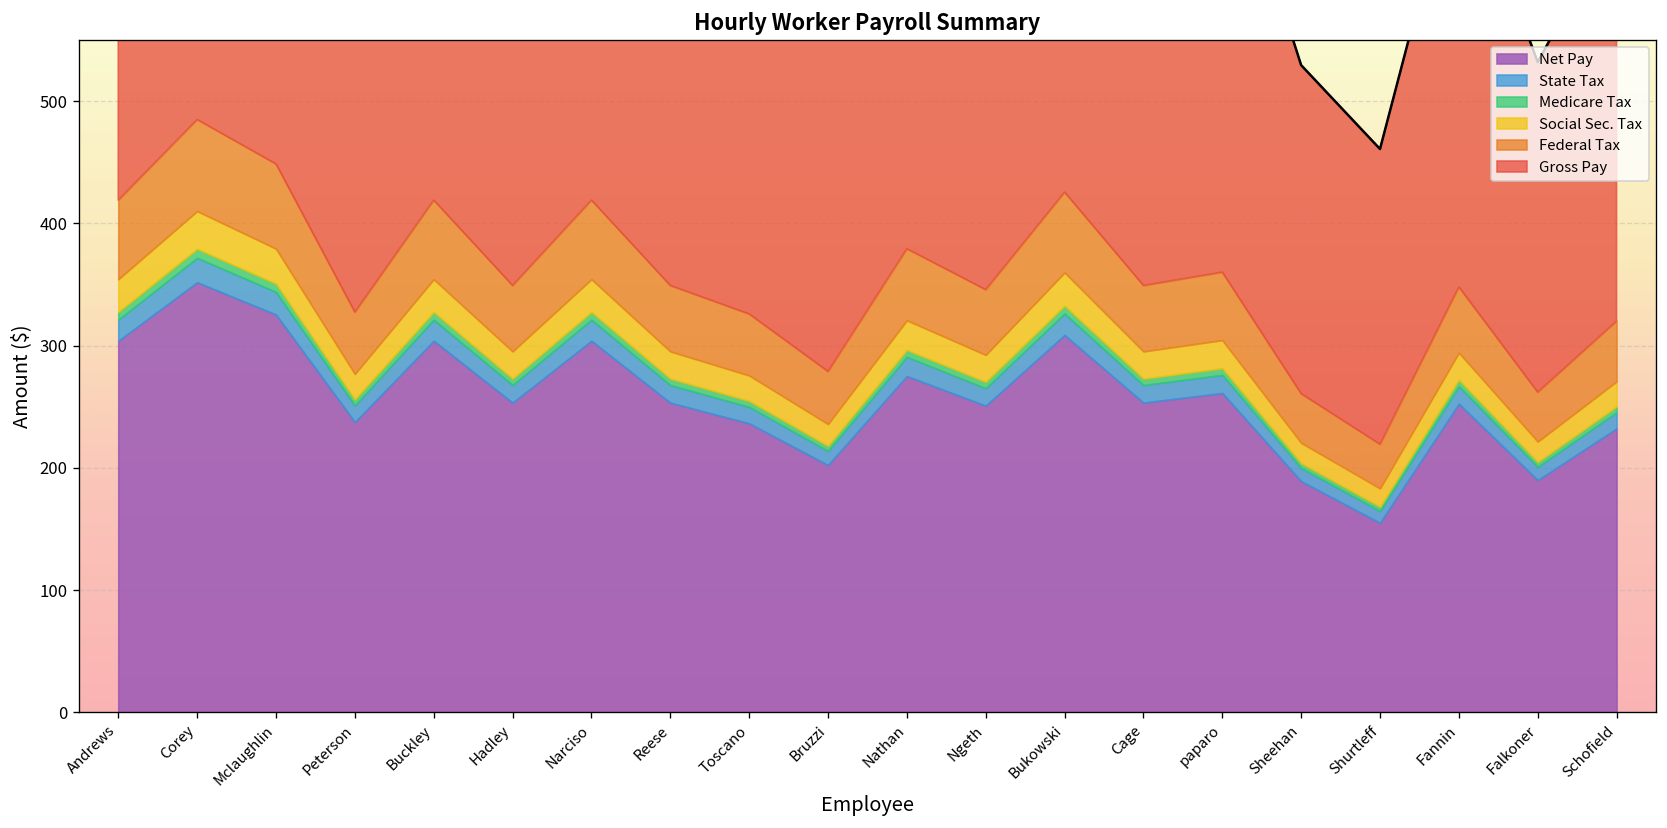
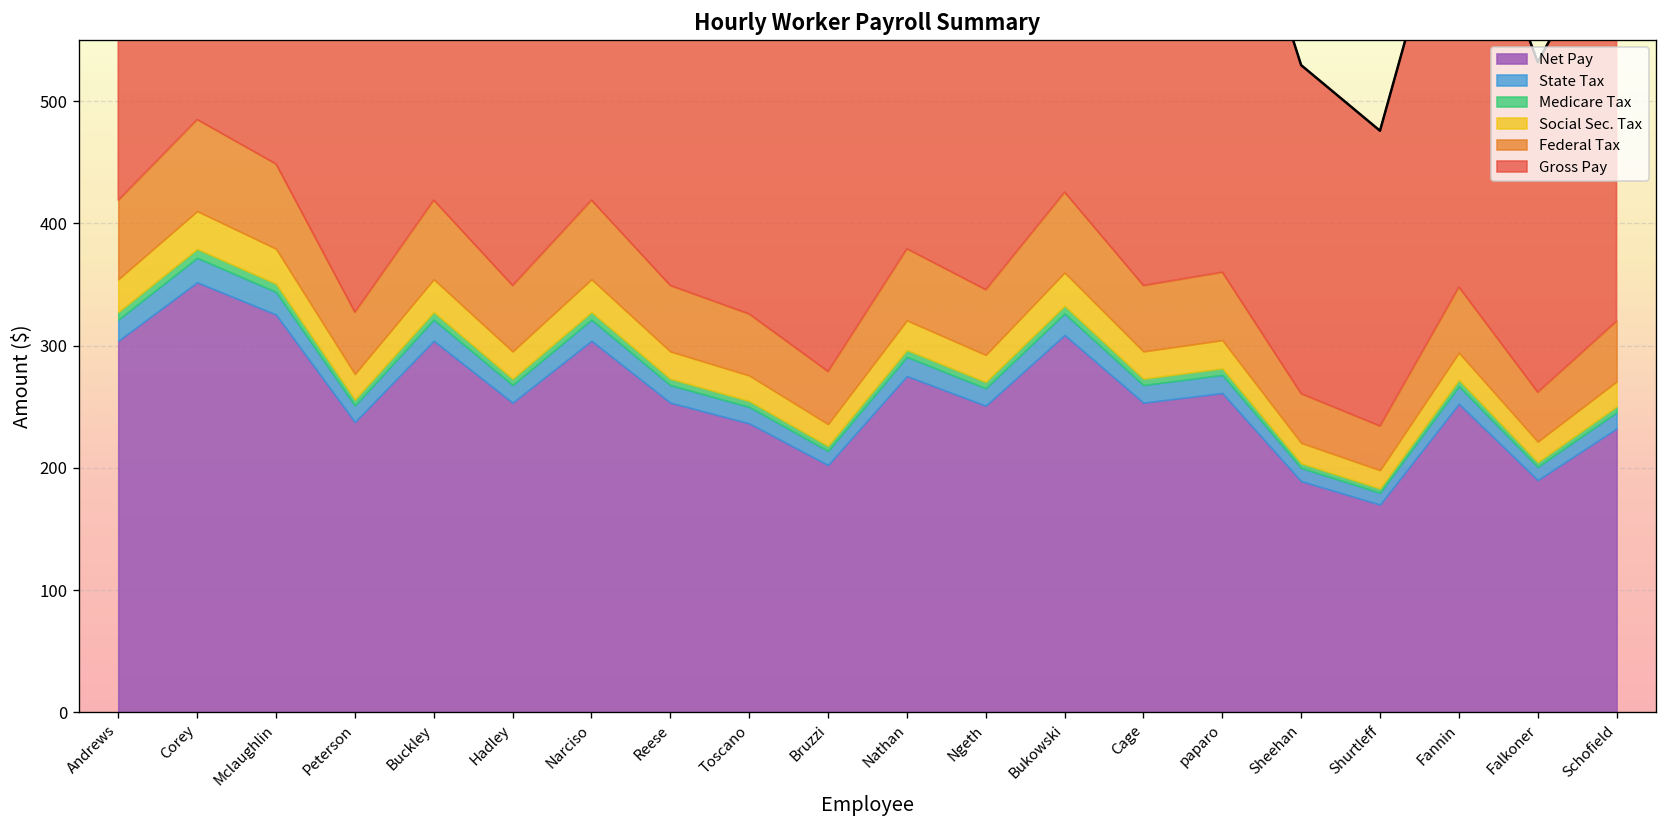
  {
    "Net Pay": {
      "Andrews": 304,
      "Corey": 352,
      "Mclaughlin": 325,
      "Peterson": 237,
      "Buckley": 304,
      "Hadley": 253,
      "Narciso": 304,
      "Reese": 253,
      "Toscano": 236,
      "Bruzzi": 202,
      "Nathan": 275,
      "Ngeth": 251,
      "Bukowski": 309,
      "Cage": 253,
      "paparo": 261,
      "Sheehan": 189,
-     "Shurtleff": 155,
+     "Shurtleff": 170,
      "Fannin": 252,
      "Falkoner": 190,
      "Schofield": 232
    },
    "State Tax": {
      "Andrews": 17,
      "Corey": 20,
      "Mclaughlin": 19,
      "Peterson": 14,
      "Buckley": 17,
      "Hadley": 14,
      "Narciso": 17,
      "Reese": 14,
      "Toscano": 13,
      "Bruzzi": 12,
      "Nathan": 16,
      "Ngeth": 14,
      "Bukowski": 18,
      "Cage": 14,
      "paparo": 15,
      "Sheehan": 11,
      "Shurtleff": 10,
      "Fannin": 14,
      "Falkoner": 11,
      "Schofield": 13
    },
    "Medicare Tax": {
      "Andrews": 6,
      "Corey": 7,
      "Mclaughlin": 7,
      "Peterson": 5,
      "Buckley": 6,
      "Hadley": 5,
      "Narciso": 6,
      "Reese": 5,
      "Toscano": 5,
      "Bruzzi": 4,
      "Nathan": 6,
      "Ngeth": 5,
      "Bukowski": 6,
      "Cage": 5,
      "paparo": 5,
      "Sheehan": 4,
      "Shurtleff": 4,
      "Fannin": 5,
      "Falkoner": 4,
      "Schofield": 5
    },
    "Social Sec. Tax": {
      "Andrews": 27,
      "Corey": 31,
      "Mclaughlin": 29,
      "Peterson": 21,
      "Buckley": 27,
      "Hadley": 22,
      "Narciso": 27,
      "Reese": 22,
      "Toscano": 21,
      "Bruzzi": 18,
      "Nathan": 24,
      "Ngeth": 22,
      "Bukowski": 27,
      "Cage": 22,
      "paparo": 23,
      "Sheehan": 17,
      "Shurtleff": 15,
      "Fannin": 22,
      "Falkoner": 17,
      "Schofield": 20
    }
  }
